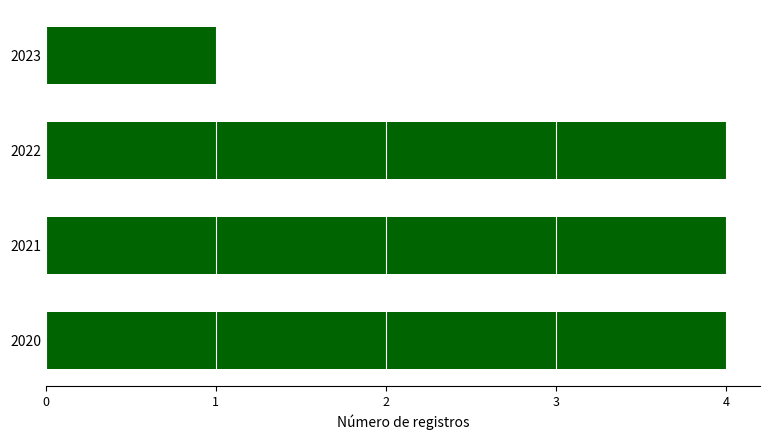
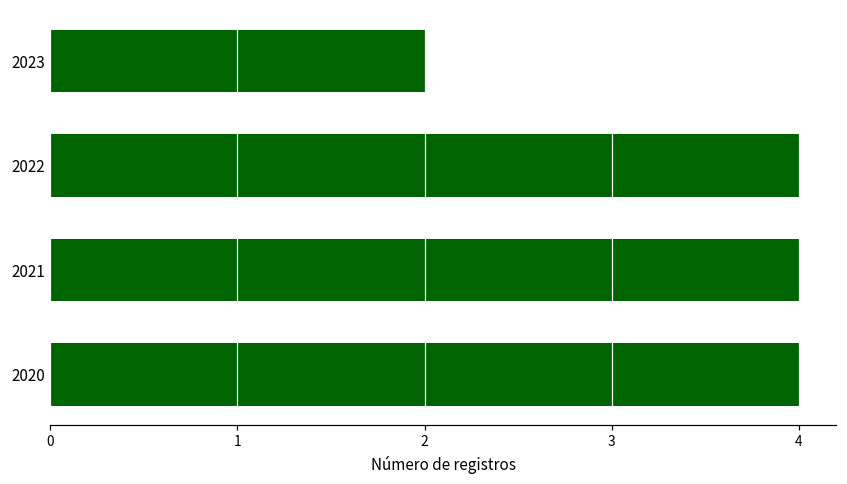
  {
-   "2023": 1,
+   "2023": 2,
    "2022": 4,
    "2021": 4,
    "2020": 4
  }
